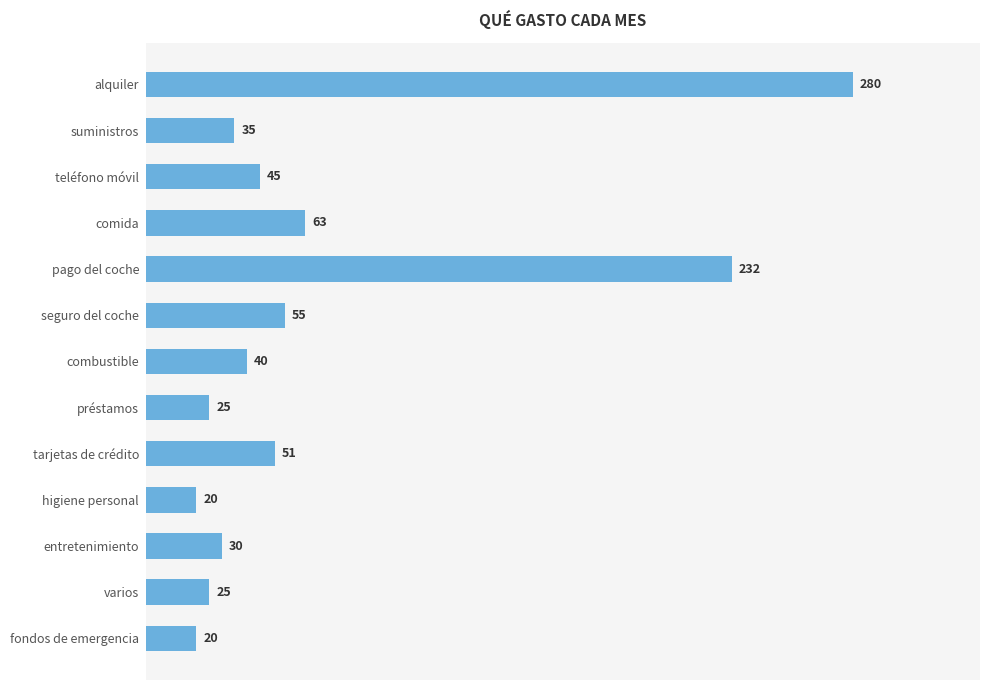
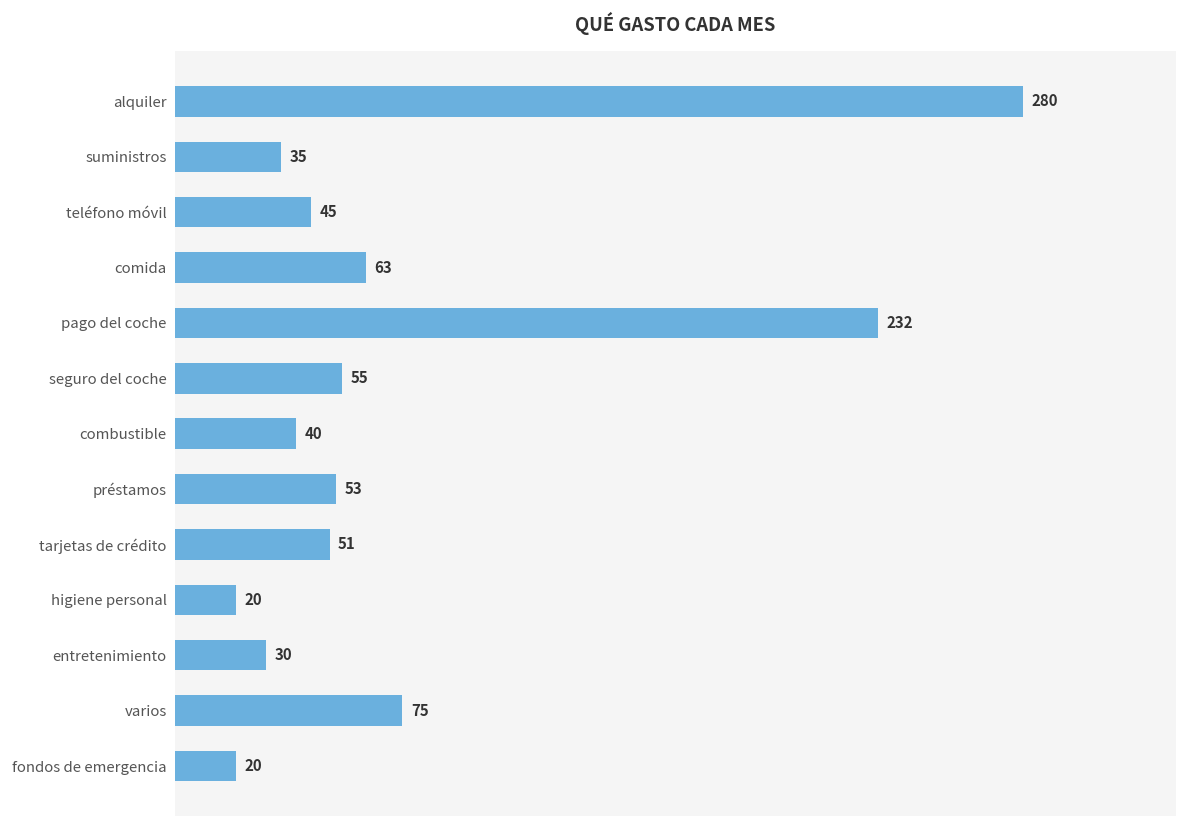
  {
    "alquiler": 280,
    "suministros": 35,
    "teléfono móvil": 45,
    "comida": 63,
    "pago del coche": 232,
    "seguro del coche": 55,
    "combustible": 40,
-   "préstamos": 25,
+   "préstamos": 53,
    "tarjetas de crédito": 51,
    "higiene personal": 20,
    "entretenimiento": 30,
-   "varios": 25,
+   "varios": 75,
    "fondos de emergencia": 20
  }
